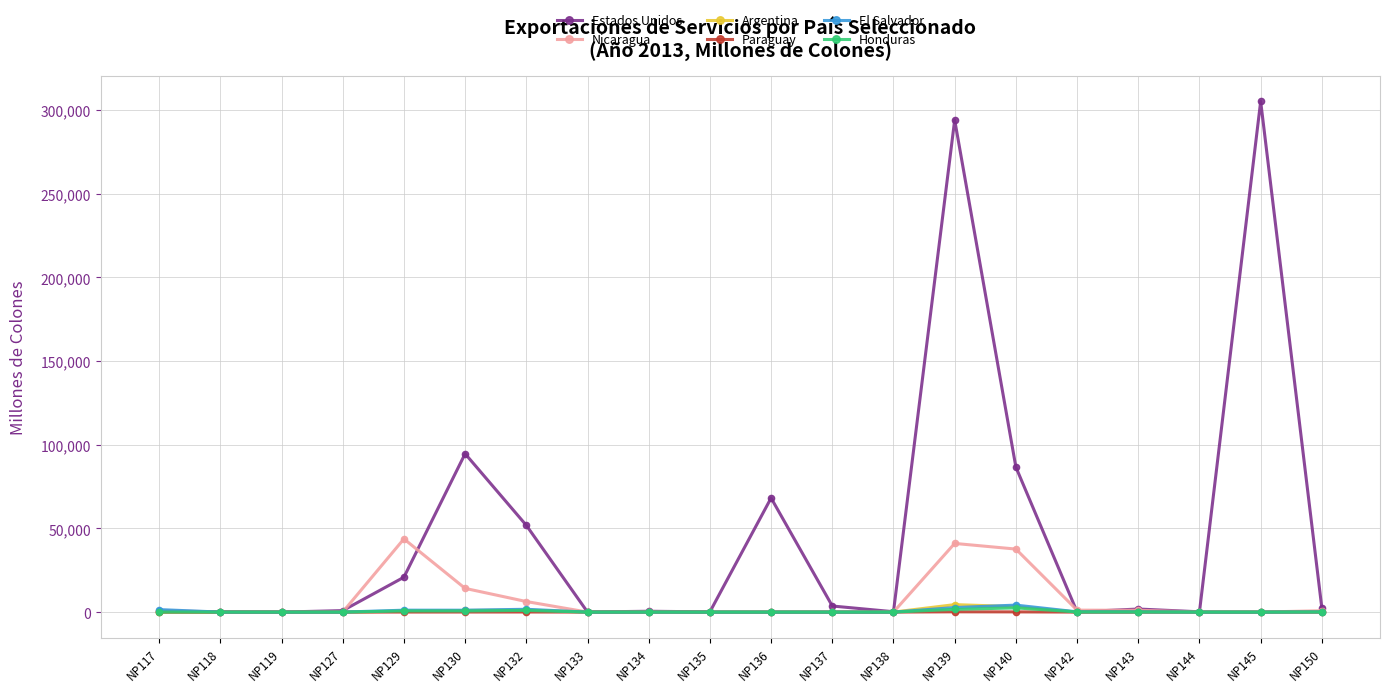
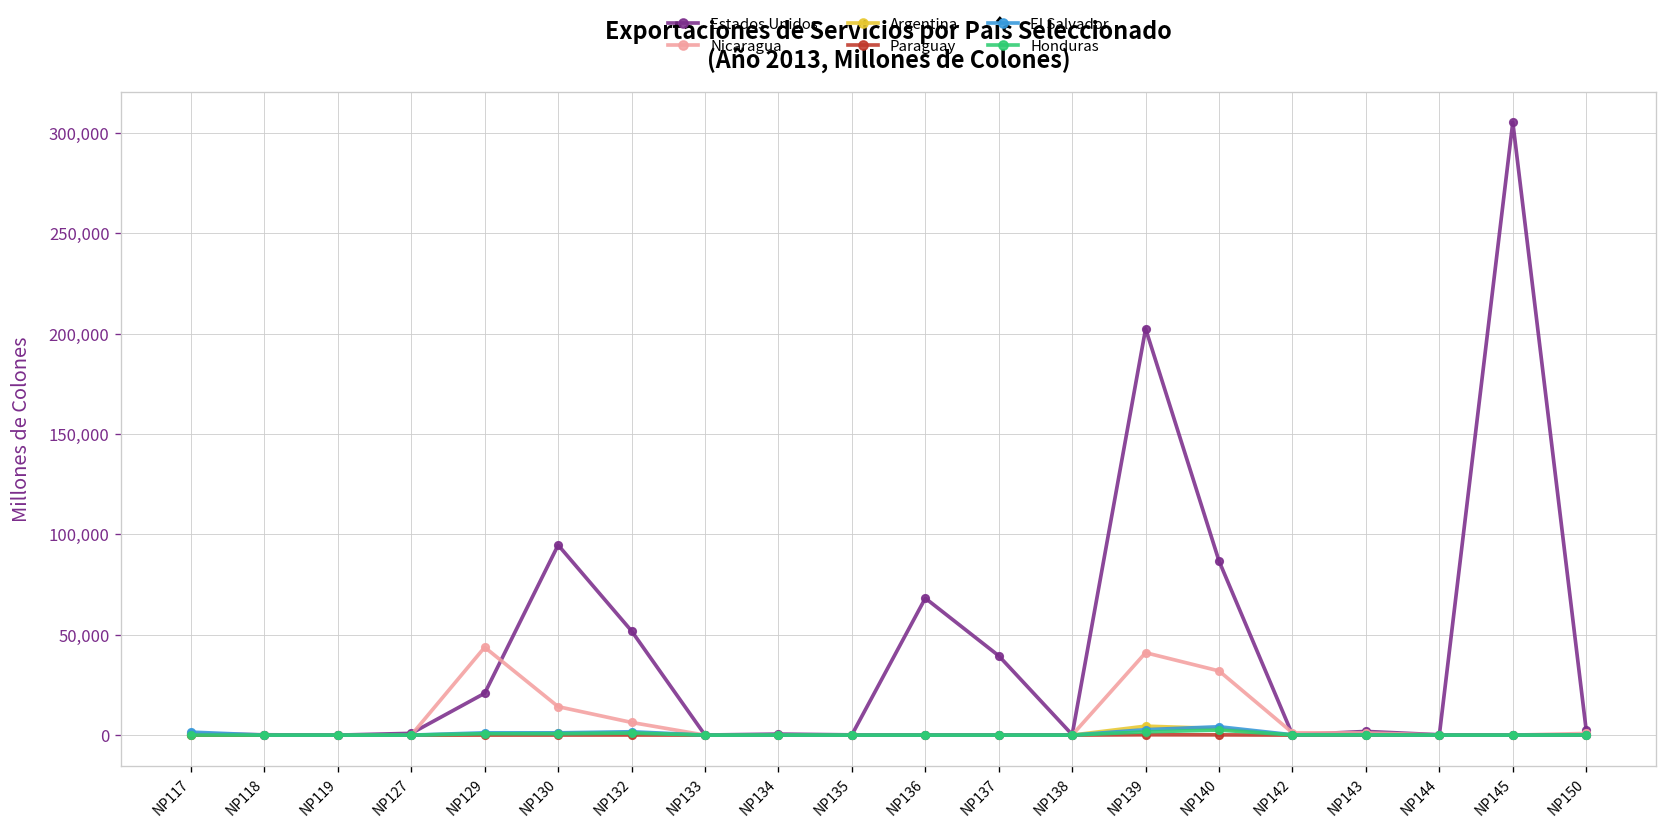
  {
    "Estados Unidos": {
      "NP129": "21,000",
      "NP130": "95,000",
      "NP132": "52,000",
      "NP136": "68,000",
-     "NP137": "4,000",
-     "NP139": "294,000",
+     "NP137": "40,000",
+     "NP139": "202,000",
      "NP140": "87,000",
      "NP145": "305,000"
    },
    "Nicaragua": {
      "NP129": "44,000",
      "NP130": "14,000",
      "NP132": "6,000",
      "NP139": "41,000",
-     "NP140": "38,000"
+     "NP140": "32,000"
    },
    "Argentina": {
      "NP139": "4,000"
    },
    "Paraguay": {
      "NP140": "0"
    }
  }
